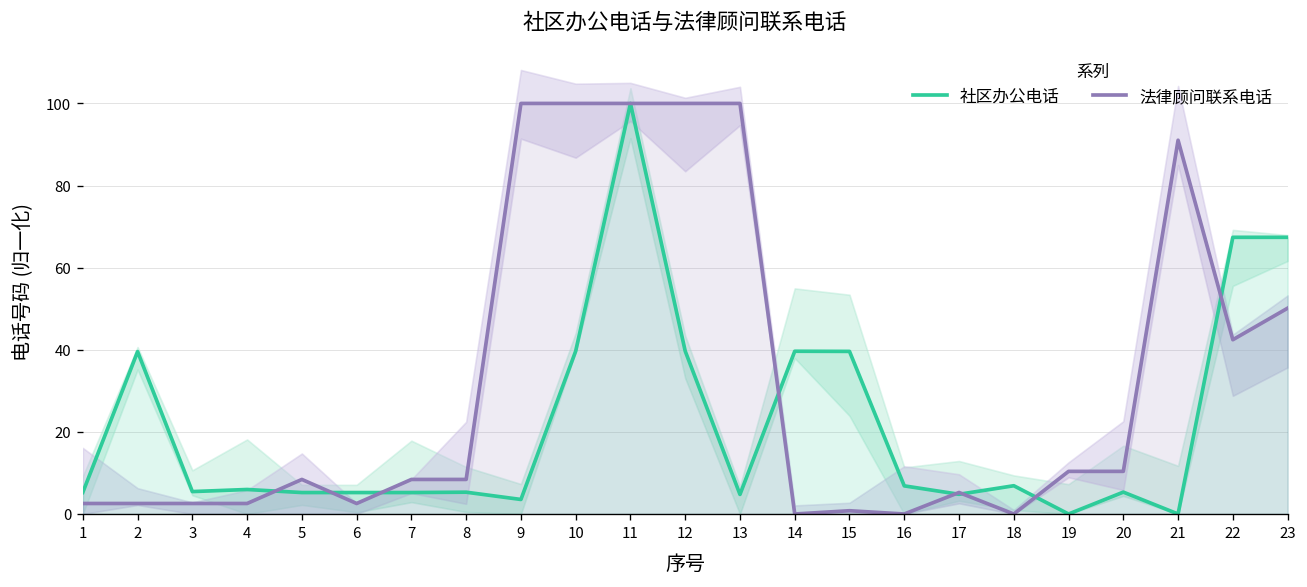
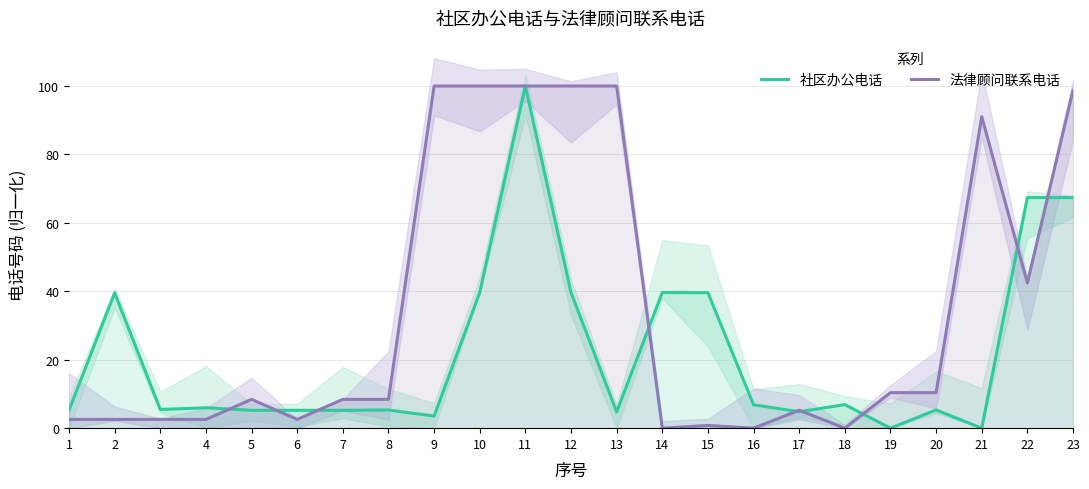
  {
    "社区办公电话": {
      "1": 5,
      "2": 40,
      "3": 5,
      "5": 5,
      "6": 5,
      "7": 5,
      "8": 5,
      "9": 4,
      "10": 40,
      "12": 40,
      "13": 5,
      "14": 40,
      "15": 40,
      "16": 7,
      "18": 7,
      "19": 0,
      "20": 5,
      "21": 0,
      "22": 67
    },
    "法律顾问联系电话": {
      "1": 3,
      "2": 3,
      "4": 3,
      "5": 8,
      "8": 8,
      "9": 100,
      "10": 100,
      "12": 100,
      "13": 100,
      "14": 0,
      "15": 1,
      "16": 0,
      "18": 0,
      "19": 10,
      "20": 10,
      "21": 91,
      "22": 42,
-     "23": 50
+     "23": 99
    }
  }
